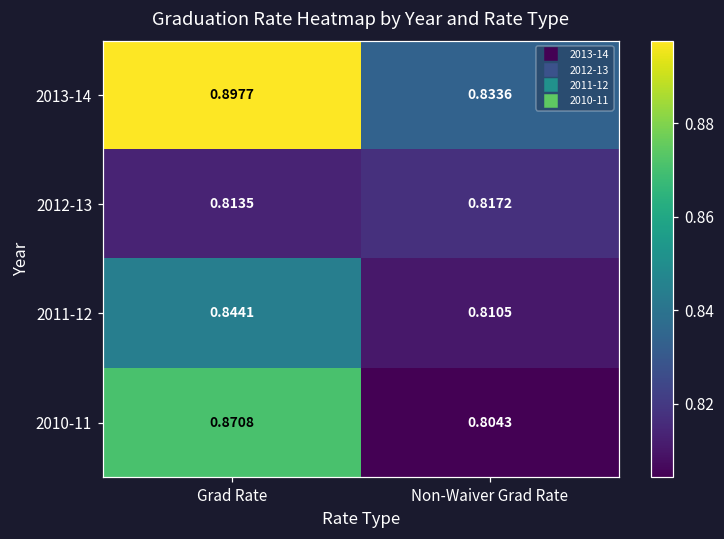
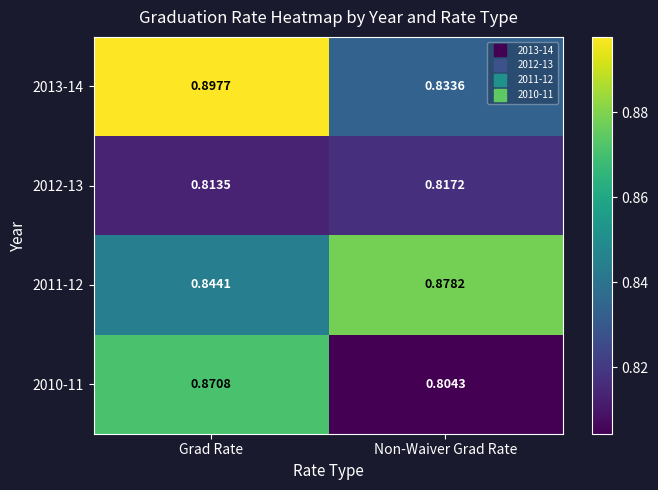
  {
    "2013-14": {
      "Grad Rate": 0.8977,
      "Non-Waiver Grad Rate": 0.8336
    },
    "2012-13": {
      "Grad Rate": 0.8135,
      "Non-Waiver Grad Rate": 0.8172
    },
    "2011-12": {
      "Grad Rate": 0.8441,
-     "Non-Waiver Grad Rate": 0.8105
+     "Non-Waiver Grad Rate": 0.8782
    },
    "2010-11": {
      "Grad Rate": 0.8708,
      "Non-Waiver Grad Rate": 0.8043
    }
  }
